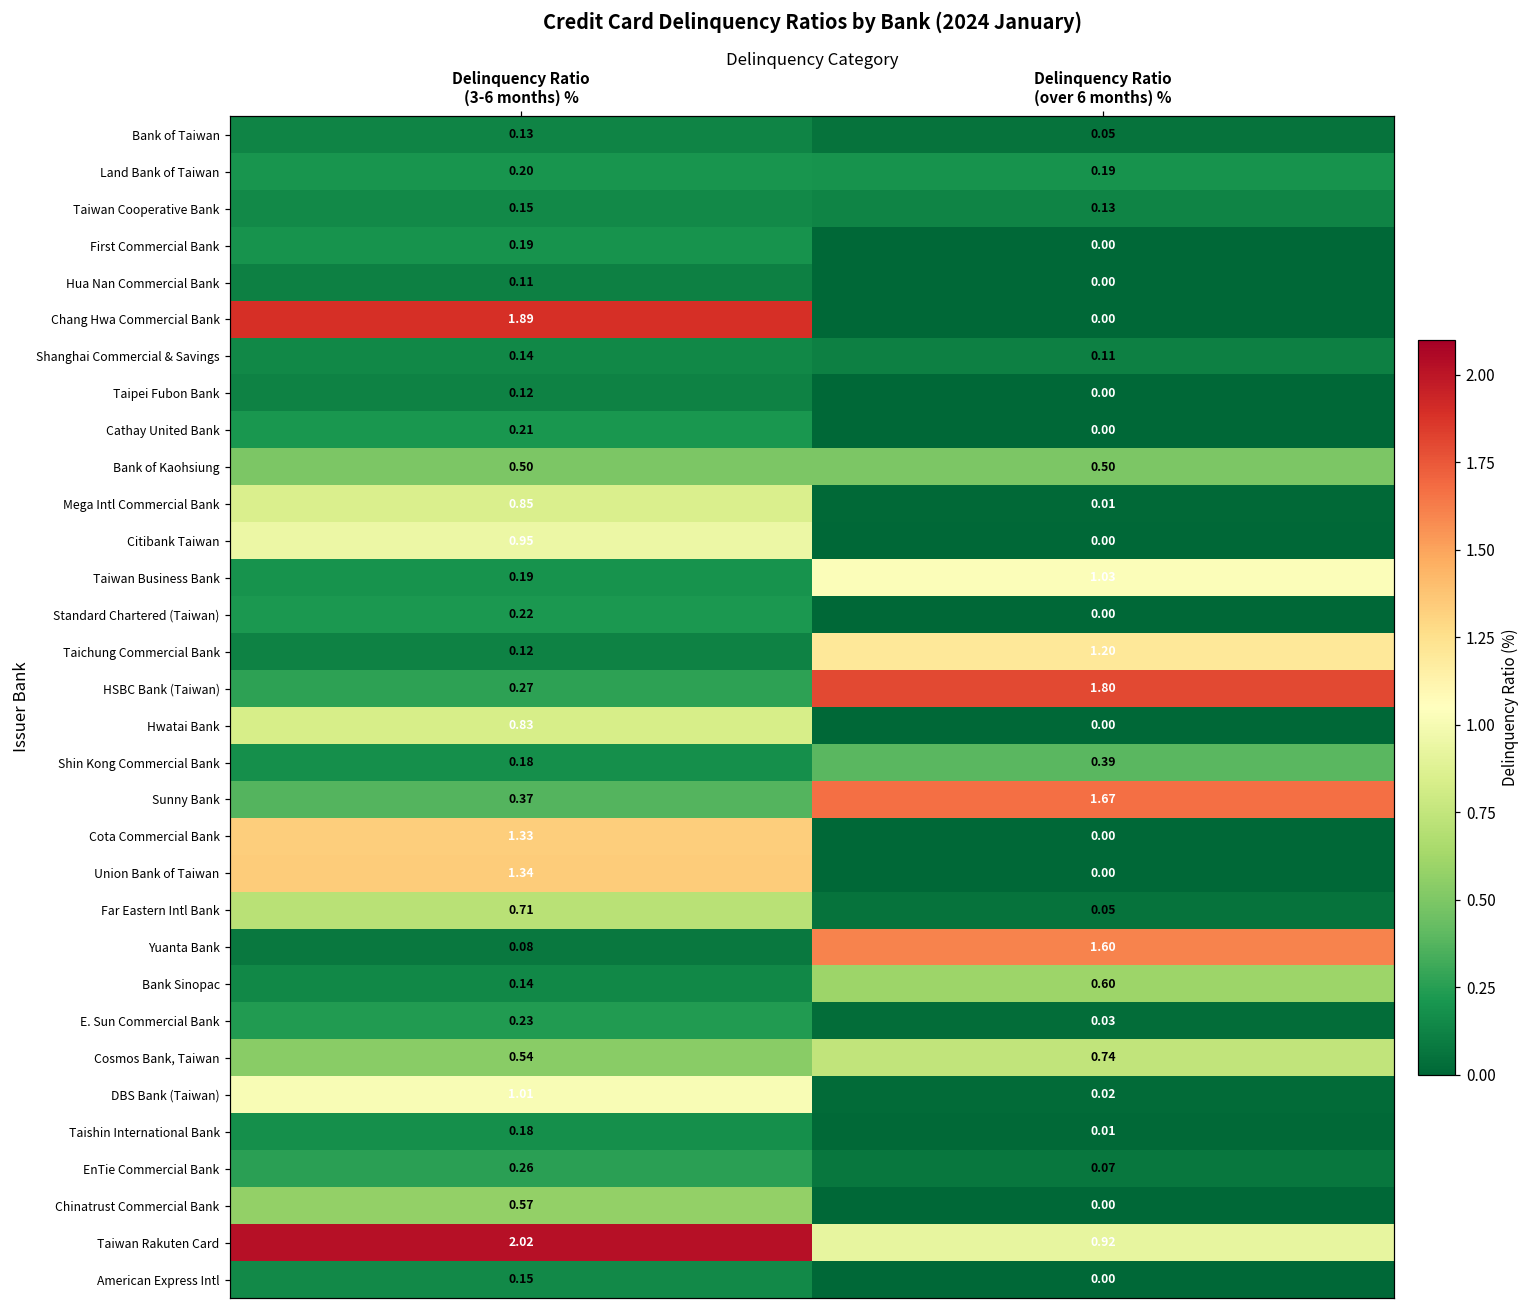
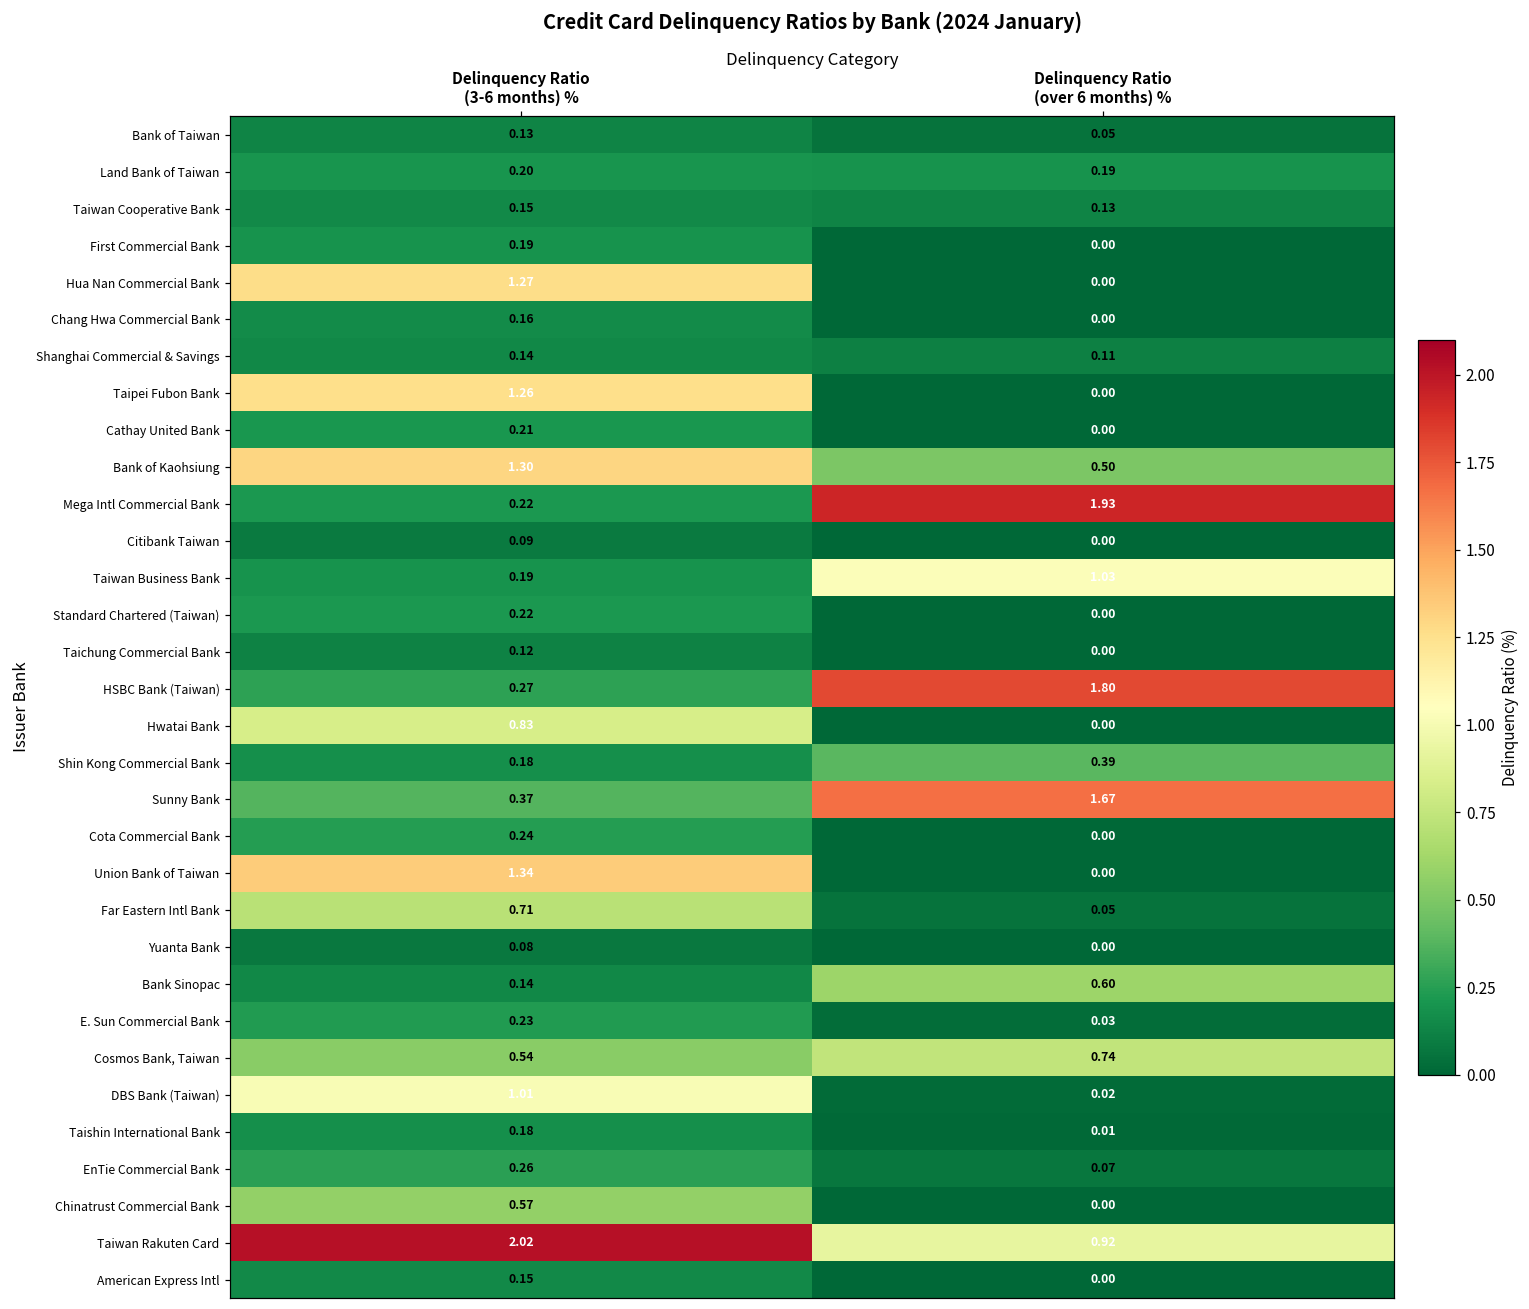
  {
    "Bank of Taiwan": {
      "Delinquency Ratio (3-6 months) %": 0.13,
      "Delinquency Ratio (over 6 months) %": 0.05
    },
    "Land Bank of Taiwan": {
      "Delinquency Ratio (3-6 months) %": 0.20,
      "Delinquency Ratio (over 6 months) %": 0.19
    },
    "Taiwan Cooperative Bank": {
      "Delinquency Ratio (3-6 months) %": 0.15,
      "Delinquency Ratio (over 6 months) %": 0.13
    },
    "First Commercial Bank": {
      "Delinquency Ratio (3-6 months) %": 0.19,
      "Delinquency Ratio (over 6 months) %": 0.00
    },
    "Hua Nan Commercial Bank": {
-     "Delinquency Ratio (3-6 months) %": 0.11,
+     "Delinquency Ratio (3-6 months) %": 1.27,
      "Delinquency Ratio (over 6 months) %": 0.00
    },
    "Chang Hwa Commercial Bank": {
-     "Delinquency Ratio (3-6 months) %": 1.89,
+     "Delinquency Ratio (3-6 months) %": 0.16,
      "Delinquency Ratio (over 6 months) %": 0.00
    },
    "Shanghai Commercial & Savings": {
      "Delinquency Ratio (3-6 months) %": 0.14,
      "Delinquency Ratio (over 6 months) %": 0.11
    },
    "Taipei Fubon Bank": {
-     "Delinquency Ratio (3-6 months) %": 0.12,
+     "Delinquency Ratio (3-6 months) %": 1.26,
      "Delinquency Ratio (over 6 months) %": 0.00
    },
    "Cathay United Bank": {
      "Delinquency Ratio (3-6 months) %": 0.21,
      "Delinquency Ratio (over 6 months) %": 0.00
    },
    "Bank of Kaohsiung": {
-     "Delinquency Ratio (3-6 months) %": 0.50,
+     "Delinquency Ratio (3-6 months) %": 1.30,
      "Delinquency Ratio (over 6 months) %": 0.50
    },
    "Mega Intl Commercial Bank": {
-     "Delinquency Ratio (3-6 months) %": 0.85,
-     "Delinquency Ratio (over 6 months) %": 0.01
+     "Delinquency Ratio (3-6 months) %": 0.22,
+     "Delinquency Ratio (over 6 months) %": 1.93
    },
    "Citibank Taiwan": {
-     "Delinquency Ratio (3-6 months) %": 0.95,
+     "Delinquency Ratio (3-6 months) %": 0.09,
      "Delinquency Ratio (over 6 months) %": 0.00
    },
    "Taiwan Business Bank": {
      "Delinquency Ratio (3-6 months) %": 0.19,
      "Delinquency Ratio (over 6 months) %": 1.03
    },
    "Standard Chartered (Taiwan)": {
      "Delinquency Ratio (3-6 months) %": 0.22,
      "Delinquency Ratio (over 6 months) %": 0.00
    },
    "Taichung Commercial Bank": {
      "Delinquency Ratio (3-6 months) %": 0.12,
-     "Delinquency Ratio (over 6 months) %": 1.20
+     "Delinquency Ratio (over 6 months) %": 0.00
    },
    "HSBC Bank (Taiwan)": {
      "Delinquency Ratio (3-6 months) %": 0.27,
      "Delinquency Ratio (over 6 months) %": 1.80
    },
    "Hwatai Bank": {
      "Delinquency Ratio (3-6 months) %": 0.83,
      "Delinquency Ratio (over 6 months) %": 0.00
    },
    "Shin Kong Commercial Bank": {
      "Delinquency Ratio (3-6 months) %": 0.18,
      "Delinquency Ratio (over 6 months) %": 0.39
    },
    "Sunny Bank": {
      "Delinquency Ratio (3-6 months) %": 0.37,
      "Delinquency Ratio (over 6 months) %": 1.67
    },
    "Cota Commercial Bank": {
-     "Delinquency Ratio (3-6 months) %": 1.33,
+     "Delinquency Ratio (3-6 months) %": 0.24,
      "Delinquency Ratio (over 6 months) %": 0.00
    },
    "Union Bank of Taiwan": {
      "Delinquency Ratio (3-6 months) %": 1.34,
      "Delinquency Ratio (over 6 months) %": 0.00
    },
    "Far Eastern Intl Bank": {
      "Delinquency Ratio (3-6 months) %": 0.71,
      "Delinquency Ratio (over 6 months) %": 0.05
    },
    "Yuanta Bank": {
      "Delinquency Ratio (3-6 months) %": 0.08,
-     "Delinquency Ratio (over 6 months) %": 1.60
+     "Delinquency Ratio (over 6 months) %": 0.00
    },
    "Bank Sinopac": {
      "Delinquency Ratio (3-6 months) %": 0.14,
      "Delinquency Ratio (over 6 months) %": 0.60
    },
    "E. Sun Commercial Bank": {
      "Delinquency Ratio (3-6 months) %": 0.23,
      "Delinquency Ratio (over 6 months) %": 0.03
    },
    "Cosmos Bank, Taiwan": {
      "Delinquency Ratio (3-6 months) %": 0.54,
      "Delinquency Ratio (over 6 months) %": 0.74
    },
    "DBS Bank (Taiwan)": {
      "Delinquency Ratio (3-6 months) %": 1.01,
      "Delinquency Ratio (over 6 months) %": 0.02
    },
    "Taishin International Bank": {
      "Delinquency Ratio (3-6 months) %": 0.18,
      "Delinquency Ratio (over 6 months) %": 0.01
    },
    "EnTie Commercial Bank": {
      "Delinquency Ratio (3-6 months) %": 0.26,
      "Delinquency Ratio (over 6 months) %": 0.07
    },
    "Chinatrust Commercial Bank": {
      "Delinquency Ratio (3-6 months) %": 0.57,
      "Delinquency Ratio (over 6 months) %": 0.00
    },
    "Taiwan Rakuten Card": {
      "Delinquency Ratio (3-6 months) %": 2.02,
      "Delinquency Ratio (over 6 months) %": 0.92
    },
    "American Express Intl": {
      "Delinquency Ratio (3-6 months) %": 0.15,
      "Delinquency Ratio (over 6 months) %": 0.00
    }
  }
